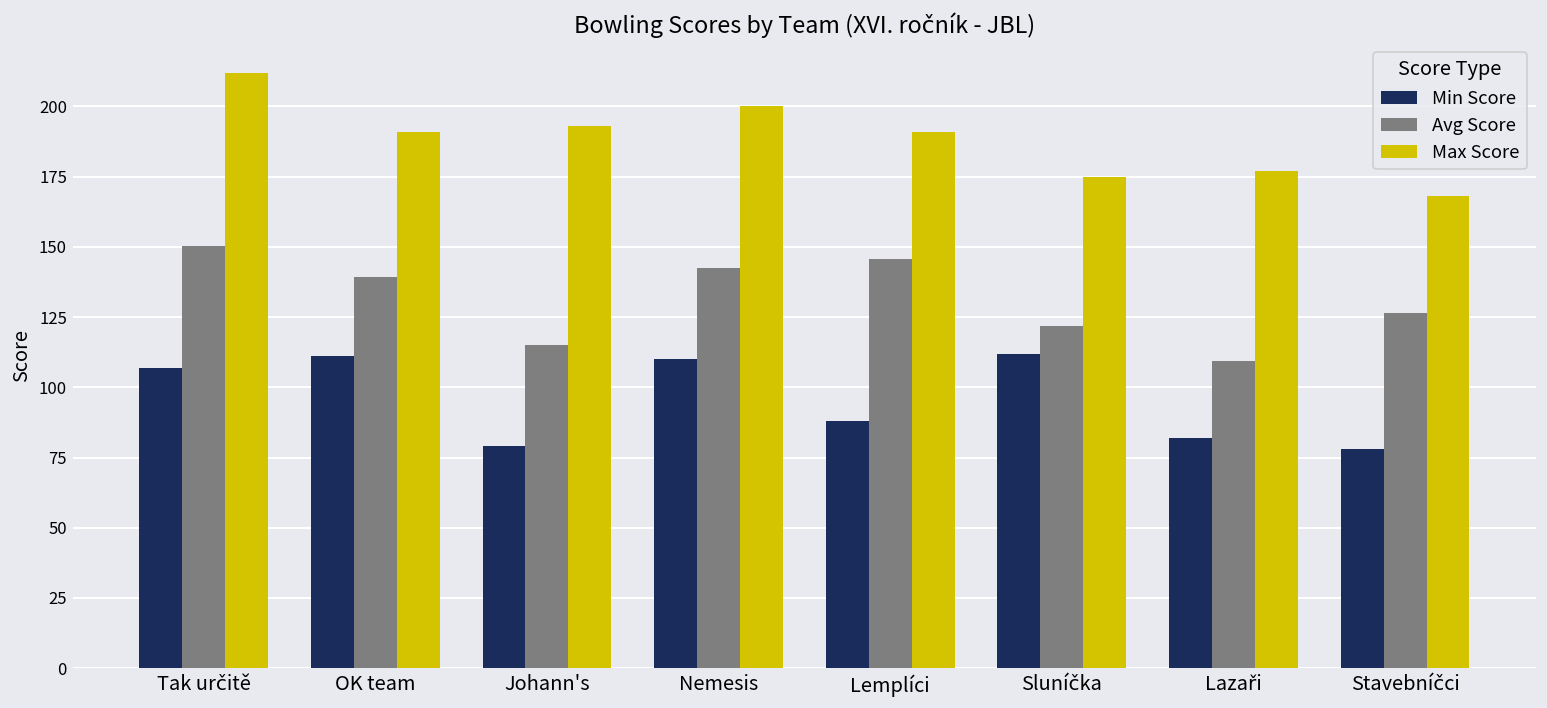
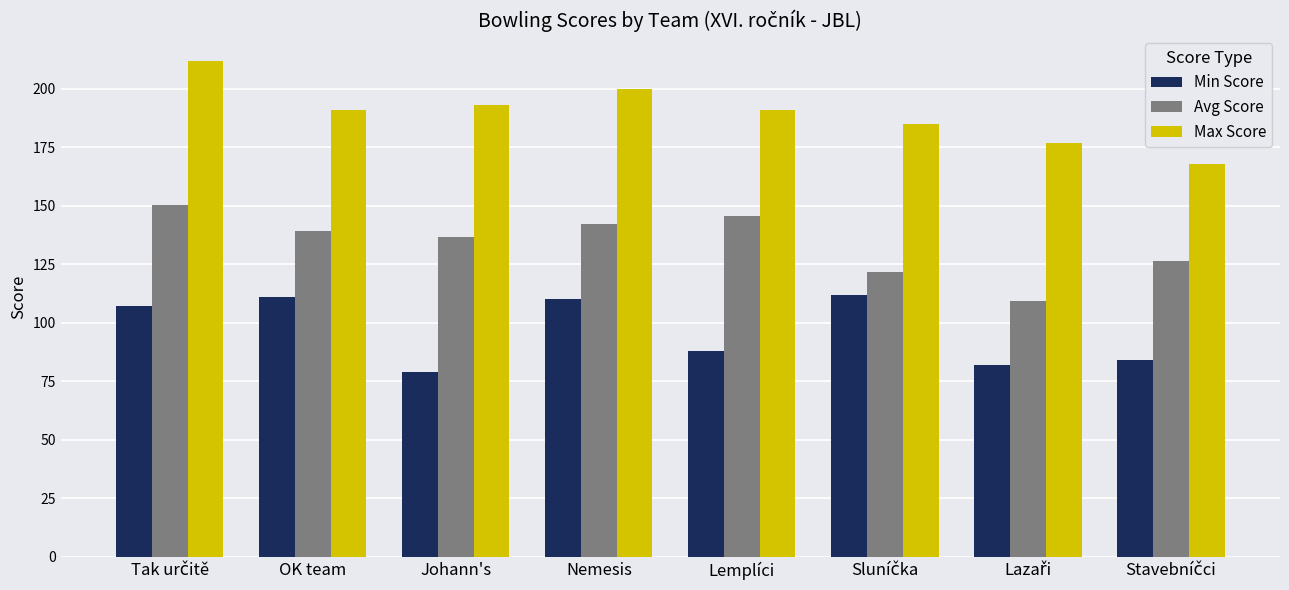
  {
    "Min Score": {
      "Tak určitě": 107,
      "OK team": 111,
      "Johann's": 79,
      "Nemesis": 110,
      "Lemplíci": 88,
      "Sluníčka": 112,
      "Lazaři": 82,
-     "Stavebníčci": 78
+     "Stavebníčci": 84
    },
    "Avg Score": {
      "Tak určitě": 150,
      "OK team": 139,
-     "Johann's": 115,
+     "Johann's": 137,
      "Nemesis": 142,
      "Lemplíci": 146,
      "Sluníčka": 122,
      "Lazaři": 109,
      "Stavebníčci": 127
    },
    "Max Score": {
      "Tak určitě": 212,
      "OK team": 191,
      "Johann's": 193,
      "Nemesis": 200,
      "Lemplíci": 191,
-     "Sluníčka": 175,
+     "Sluníčka": 185,
      "Lazaři": 177,
      "Stavebníčci": 168
    }
  }
